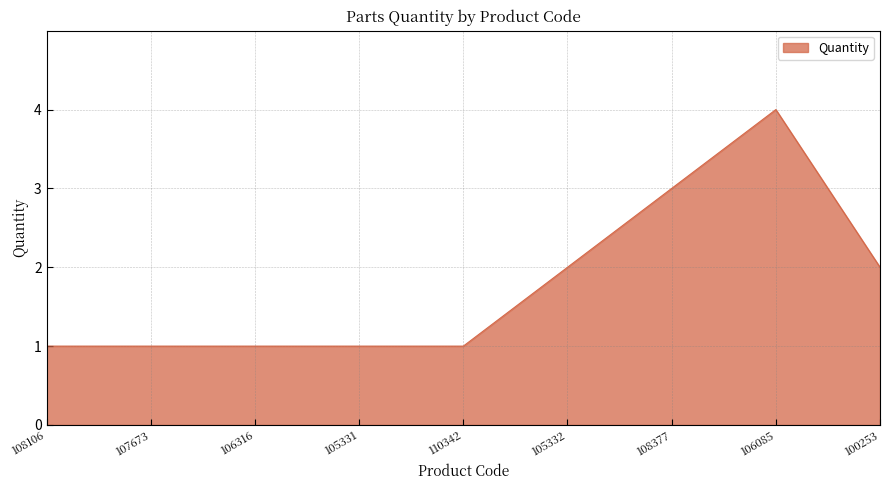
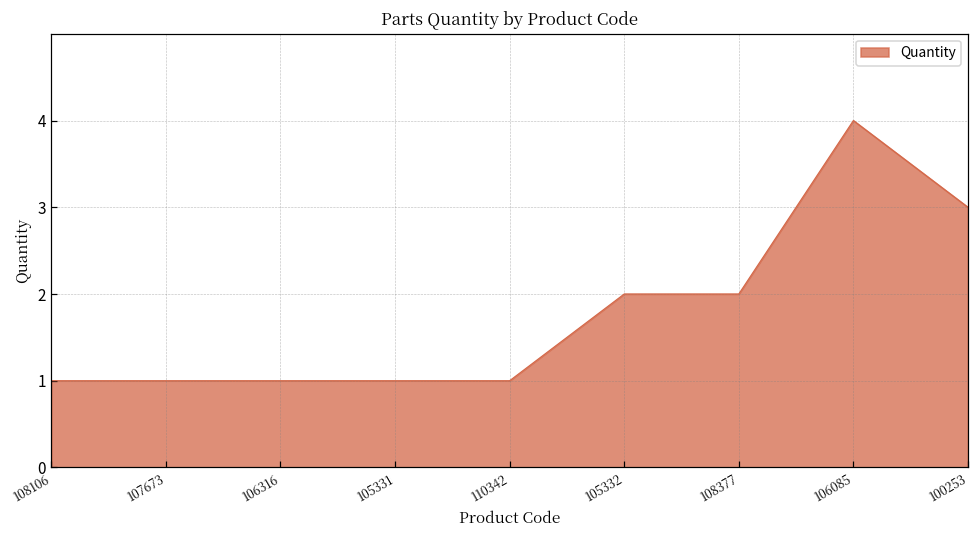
  {
    "108106": 1,
    "107673": 1,
    "106316": 1,
    "105331": 1,
    "110342": 1,
    "105332": 2,
-   "108377": 3,
+   "108377": 2,
    "106085": 4,
-   "100253": 2
+   "100253": 3
  }
